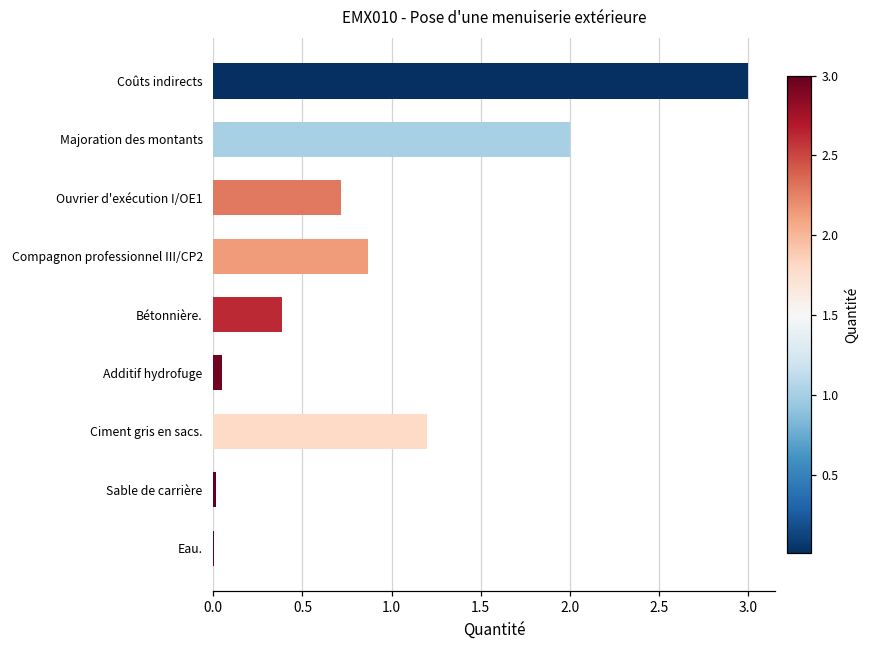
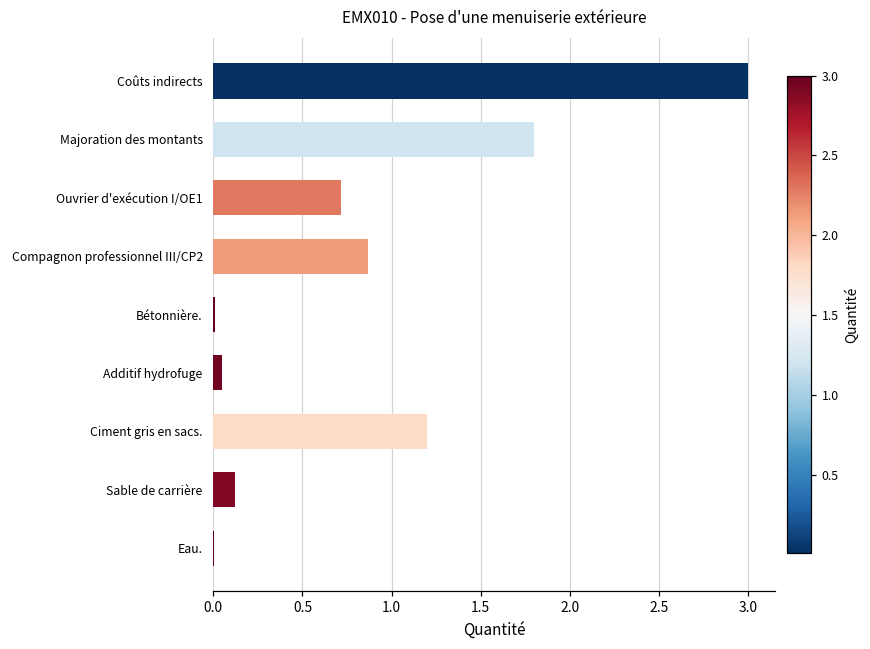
  {
    "Coûts indirects": 3.00,
-   "Majoration des montants": 2.0,
+   "Majoration des montants": 1.8,
    "Ouvrier d'exécution I/OE1": 0.72,
    "Compagnon professionnel III/CP2": 0.87,
-   "Bétonnière.": 0.39,
+   "Bétonnière.": 0.01,
    "Additif hydrofuge": 0.05,
    "Ciment gris en sacs.": 1.20,
-   "Sable de carrière": 0.02
+   "Sable de carrière": 0.12
  }
